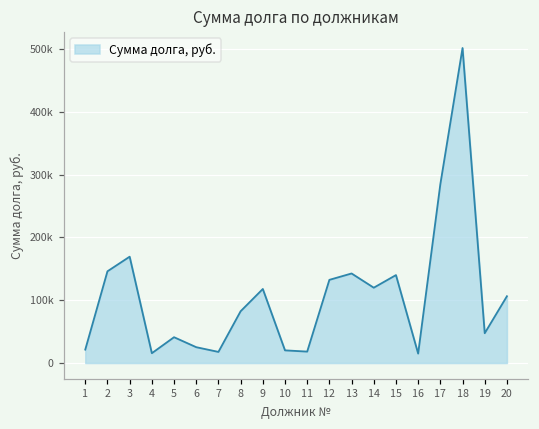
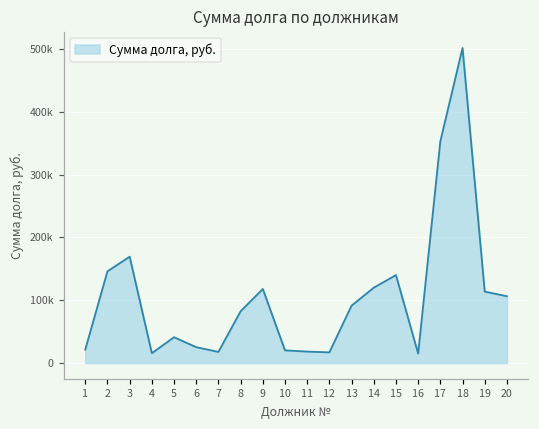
  {
    "1": 20000,
    "2": 150000,
    "3": 170000,
    "4": 20000,
    "5": 40000,
    "6": 30000,
    "7": 20000,
    "8": 80000,
    "9": 120000,
    "10": 20000,
    "11": 20000,
-   "12": 130000,
-   "13": 140000,
+   "12": 20000,
+   "13": 90000,
    "14": 120000,
    "15": 140000,
    "16": 20000,
-   "17": 280000,
+   "17": 350000,
    "18": 500000,
-   "19": 50000,
+   "19": 110000,
    "20": 110000
  }
